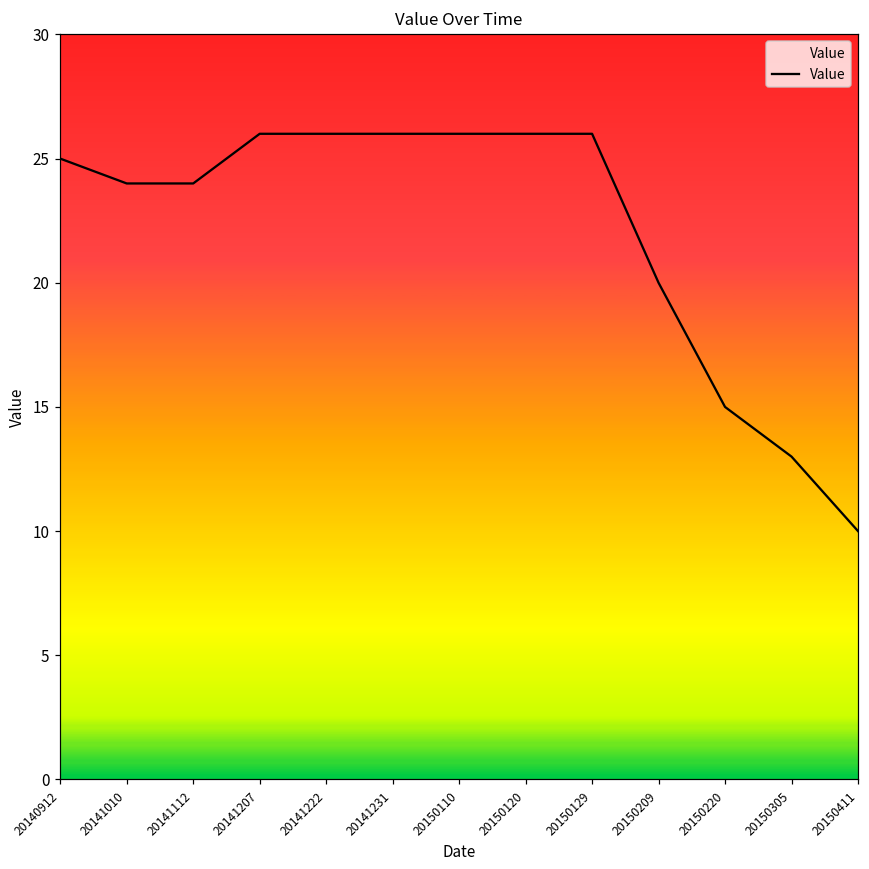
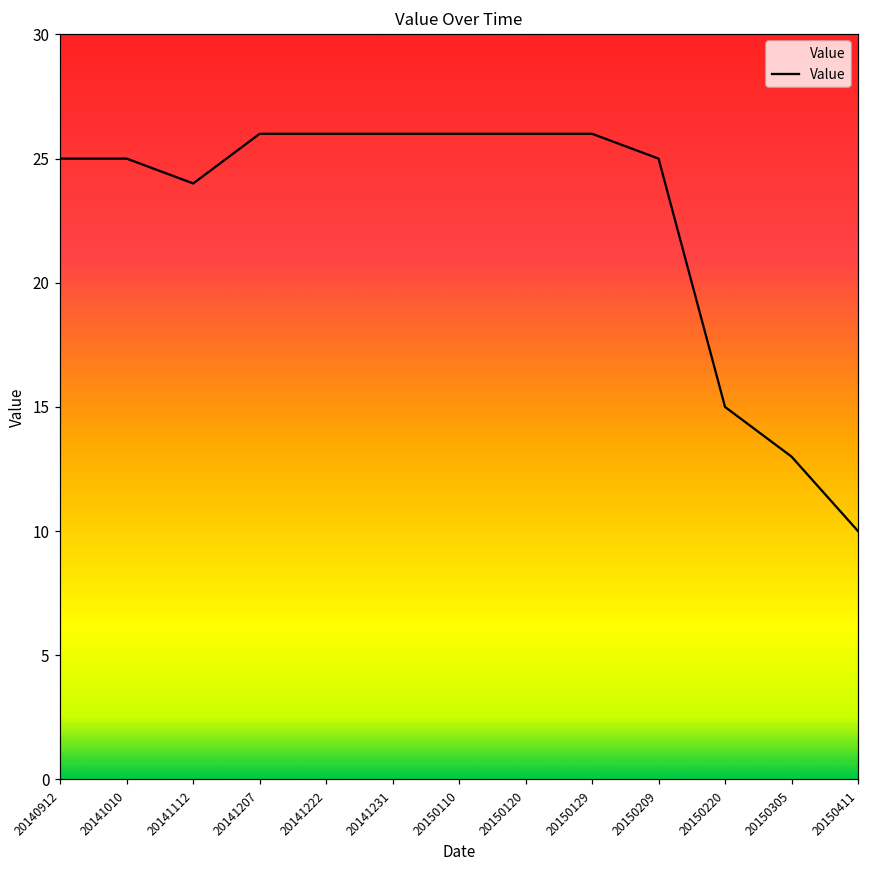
  {
    "20140912": 25,
-   "20141010": 24,
+   "20141010": 25,
    "20141112": 24,
    "20141207": 26,
    "20141222": 26,
    "20141231": 26,
    "20150110": 26,
    "20150120": 26,
    "20150129": 26,
-   "20150209": 20,
+   "20150209": 25,
    "20150220": 15,
    "20150305": 13,
    "20150411": 10
  }
